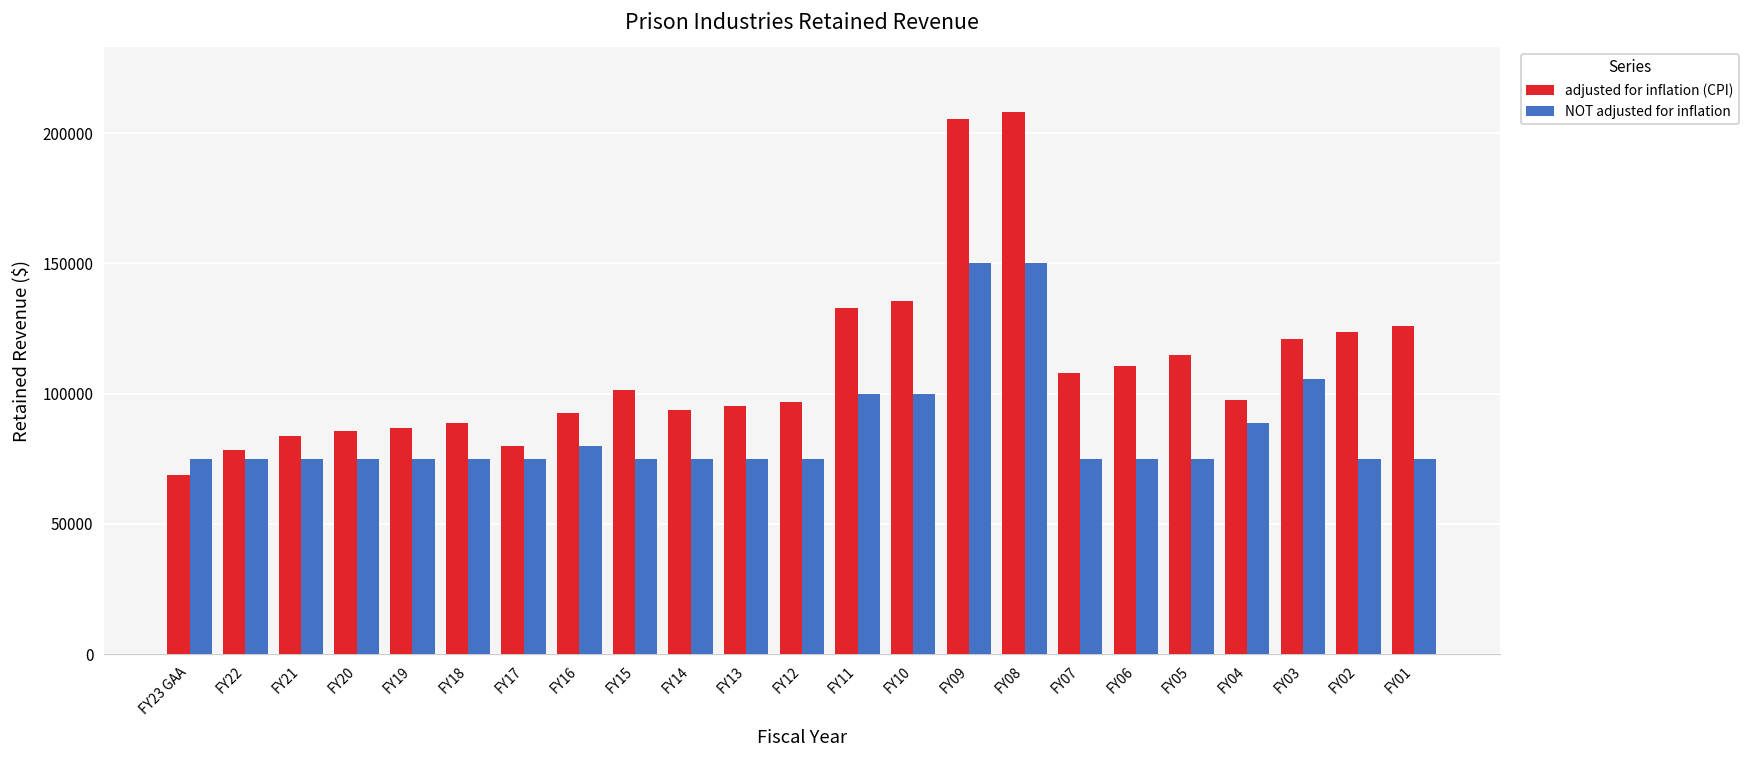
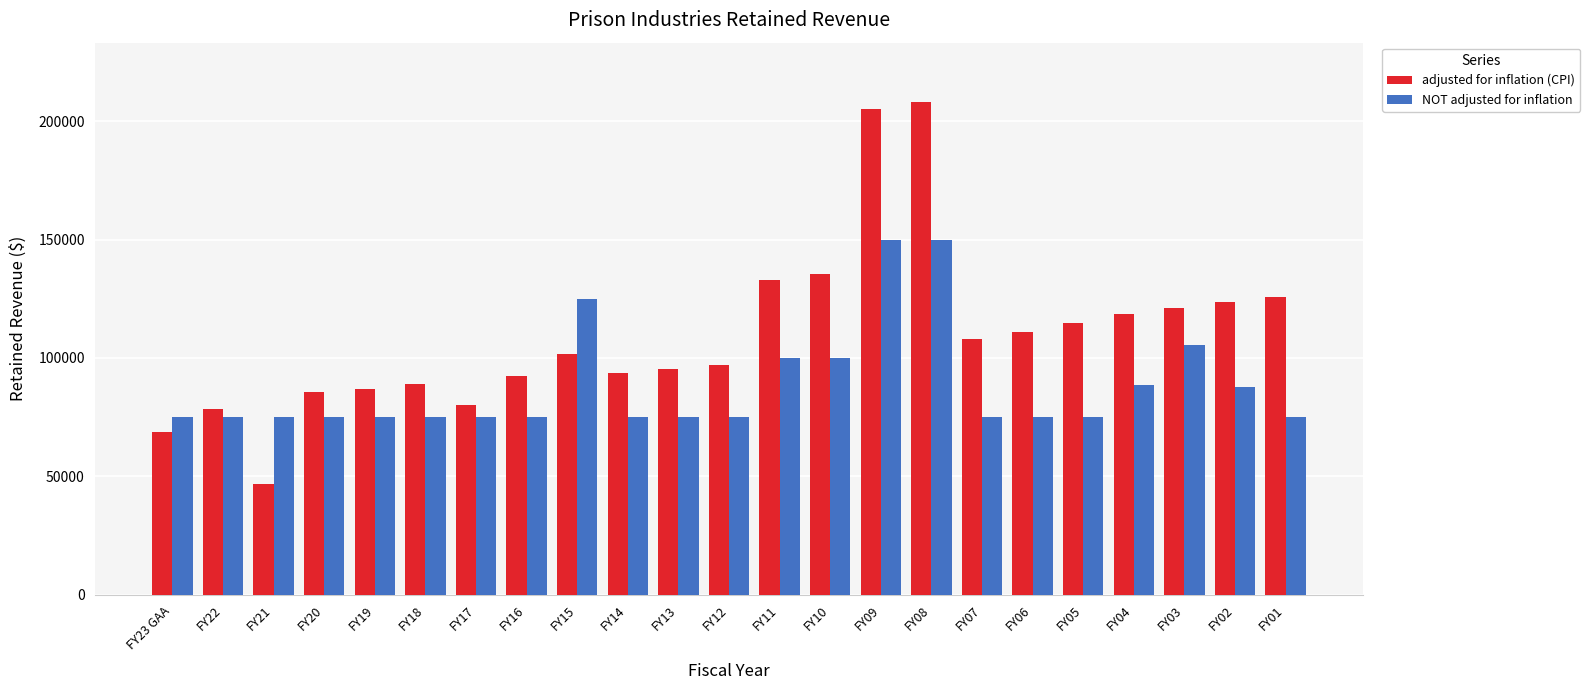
  {
    "adjusted for inflation (CPI)": {
      "FY23 GAA": 69000,
      "FY22": 78000,
-     "FY21": 84000,
+     "FY21": 47000,
      "FY20": 86000,
      "FY19": 87000,
      "FY18": 89000,
      "FY17": 80000,
      "FY16": 92000,
      "FY15": 102000,
      "FY14": 94000,
      "FY13": 95000,
      "FY12": 97000,
      "FY11": 133000,
      "FY10": 136000,
      "FY09": 205000,
      "FY08": 208000,
      "FY07": 108000,
      "FY06": 111000,
      "FY05": 115000,
-     "FY04": 98000,
+     "FY04": 118000,
      "FY03": 121000,
      "FY02": 124000,
      "FY01": 126000
    },
    "NOT adjusted for inflation": {
      "FY23 GAA": 75000,
      "FY22": 75000,
      "FY21": 75000,
      "FY20": 75000,
      "FY19": 75000,
      "FY18": 75000,
      "FY17": 75000,
-     "FY16": 80000,
-     "FY15": 75000,
+     "FY16": 75000,
+     "FY15": 125000,
      "FY14": 75000,
      "FY13": 75000,
      "FY12": 75000,
      "FY11": 100000,
      "FY10": 100000,
      "FY09": 150000,
      "FY08": 150000,
      "FY07": 75000,
      "FY06": 75000,
      "FY05": 75000,
      "FY04": 89000,
      "FY03": 106000,
-     "FY02": 75000,
+     "FY02": 88000,
      "FY01": 75000
    }
  }
